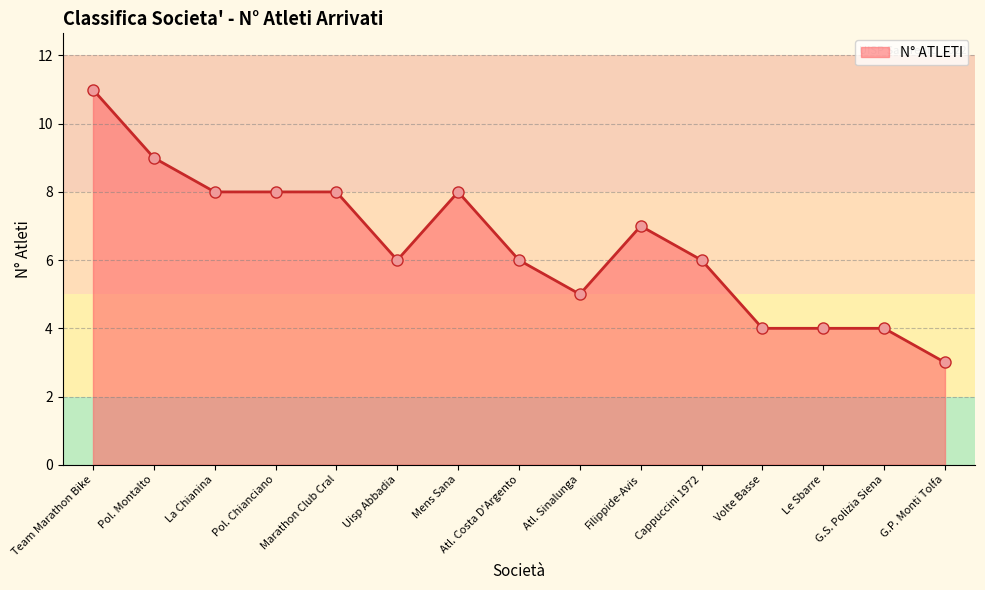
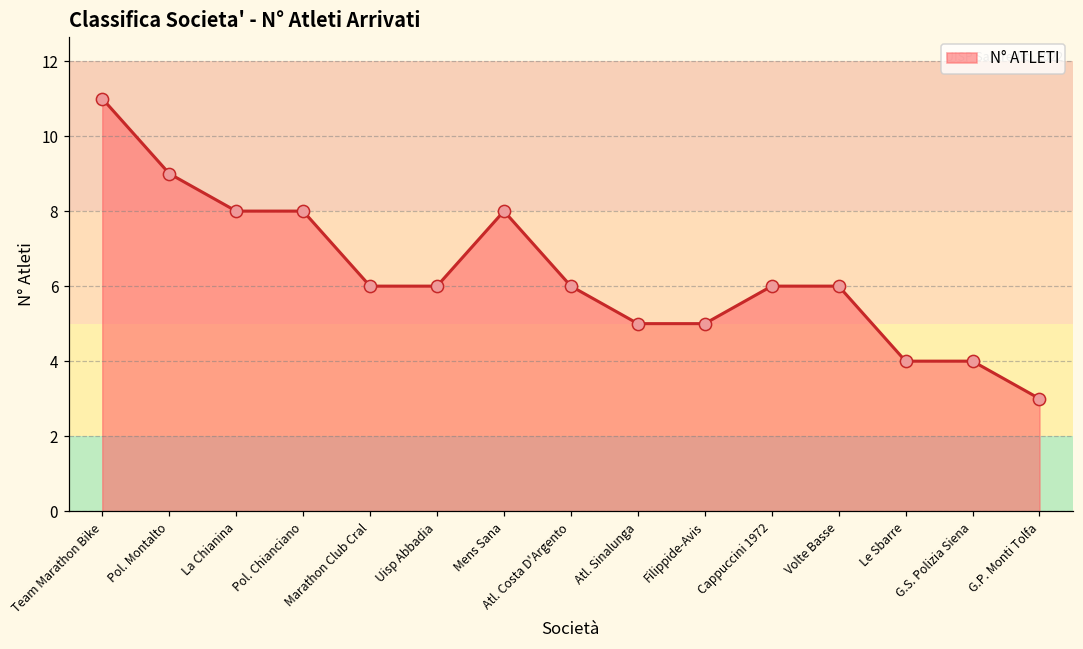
  {
    "Team Marathon Bike": 11,
    "Pol. Montalto": 9,
    "La Chianina": 8,
    "Pol. Chianciano": 8,
-   "Marathon Club Cral": 8,
+   "Marathon Club Cral": 6,
    "Uisp Abbadia": 6,
    "Mens Sana": 8,
    "Atl. Costa D'Argento": 6,
    "Atl. Sinalunga": 5,
-   "Filippide-Avis": 7,
+   "Filippide-Avis": 5,
    "Cappuccini 1972": 6,
-   "Volte Basse": 4,
+   "Volte Basse": 6,
    "Le Sbarre": 4,
    "G.S. Polizia Siena": 4,
    "G.P. Monti Tolfa": 3
  }
